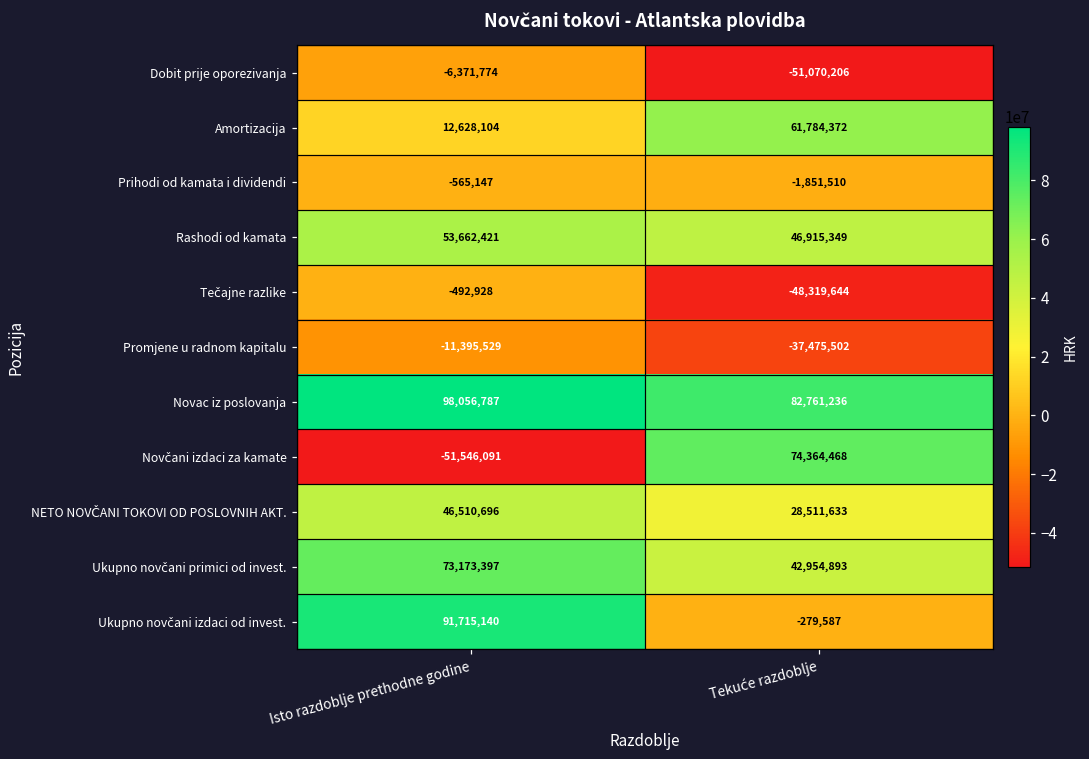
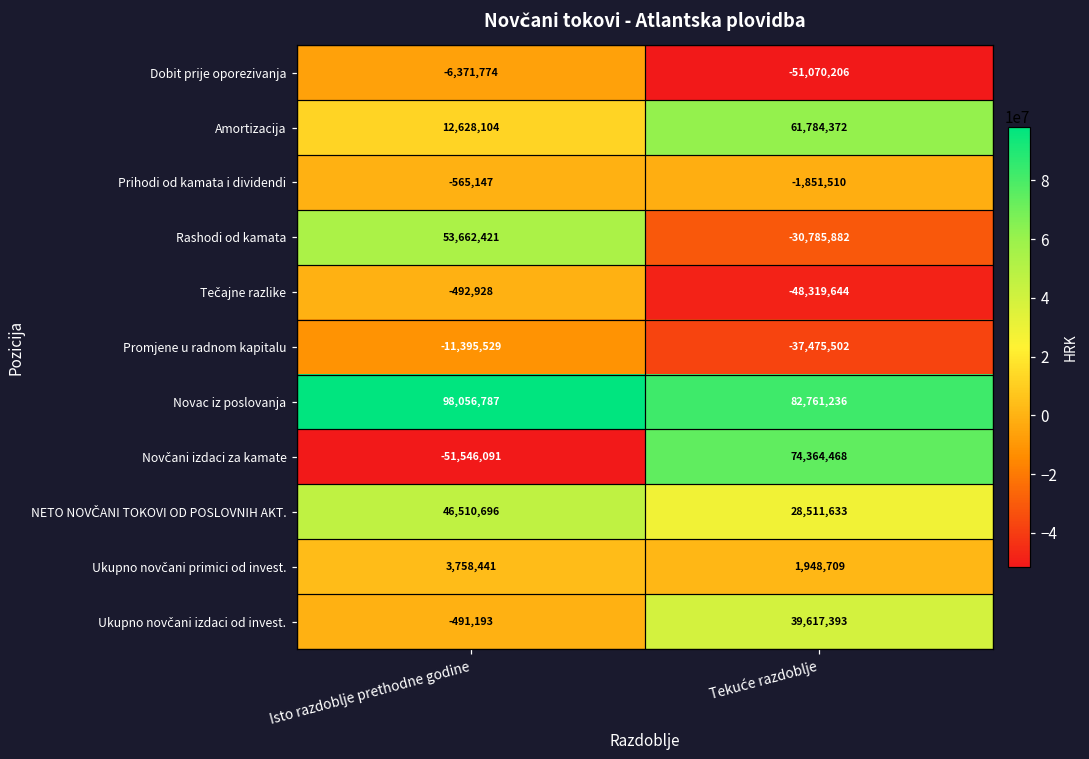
  {
    "Dobit prije oporezivanja": {
      "Isto razdoblje prethodne godine": "-6,371,774",
      "Tekuće razdoblje": "-51,070,206"
    },
    "Amortizacija": {
      "Isto razdoblje prethodne godine": "12,628,104",
      "Tekuće razdoblje": "61,784,372"
    },
    "Prihodi od kamata i dividendi": {
      "Isto razdoblje prethodne godine": "-565,147",
      "Tekuće razdoblje": "-1,851,510"
    },
    "Rashodi od kamata": {
      "Isto razdoblje prethodne godine": "53,662,421",
-     "Tekuće razdoblje": "46,915,349"
+     "Tekuće razdoblje": "-30,785,882"
    },
    "Tečajne razlike": {
      "Isto razdoblje prethodne godine": "-492,928",
      "Tekuće razdoblje": "-48,319,644"
    },
    "Promjene u radnom kapitalu": {
      "Isto razdoblje prethodne godine": "-11,395,529",
      "Tekuće razdoblje": "-37,475,502"
    },
    "Novac iz poslovanja": {
      "Isto razdoblje prethodne godine": "98,056,787",
      "Tekuće razdoblje": "82,761,236"
    },
    "Novčani izdaci za kamate": {
      "Isto razdoblje prethodne godine": "-51,546,091",
      "Tekuće razdoblje": "74,364,468"
    },
    "NETO NOVČANI TOKOVI OD POSLOVNIH AKT.": {
      "Isto razdoblje prethodne godine": "46,510,696",
      "Tekuće razdoblje": "28,511,633"
    },
    "Ukupno novčani primici od invest.": {
-     "Isto razdoblje prethodne godine": "73,173,397",
-     "Tekuće razdoblje": "42,954,893"
+     "Isto razdoblje prethodne godine": "3,758,441",
+     "Tekuće razdoblje": "1,948,709"
    },
    "Ukupno novčani izdaci od invest.": {
-     "Isto razdoblje prethodne godine": "91,715,140",
-     "Tekuće razdoblje": "-279,587"
+     "Isto razdoblje prethodne godine": "-491,193",
+     "Tekuće razdoblje": "39,617,393"
    }
  }
